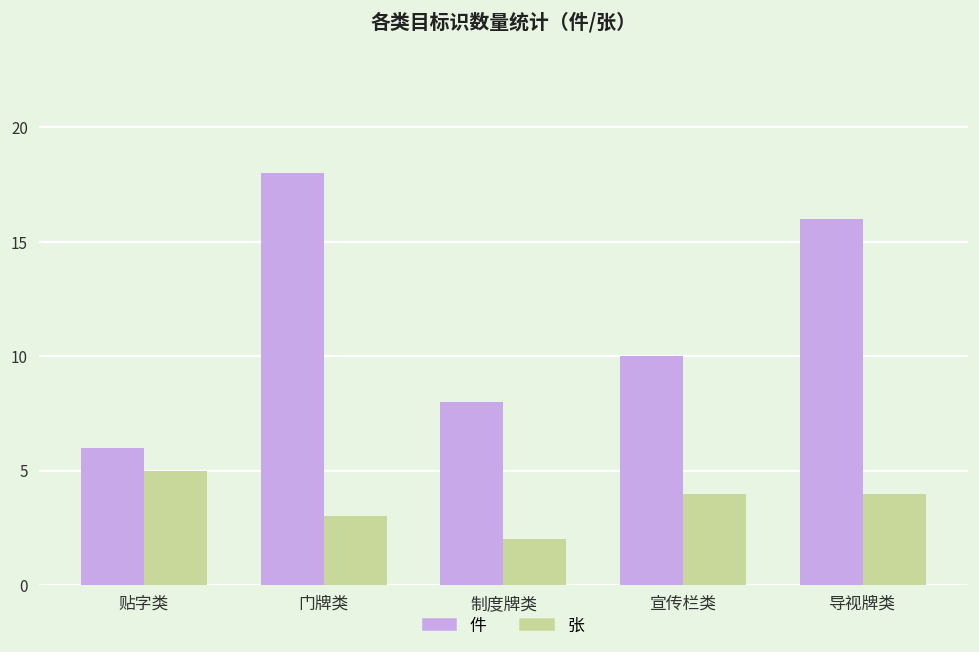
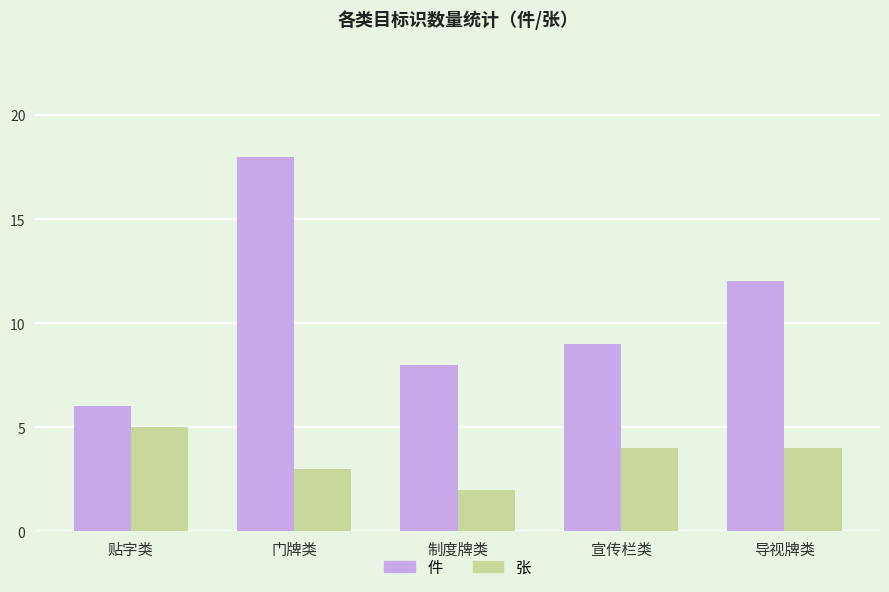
  {
    "件": {
      "贴字类": 6,
      "门牌类": 18,
      "制度牌类": 8,
-     "宣传栏类": 10,
-     "导视牌类": 16
+     "宣传栏类": 9,
+     "导视牌类": 12
    },
    "张": {
      "贴字类": 5,
      "门牌类": 3,
      "制度牌类": 2,
      "宣传栏类": 4,
      "导视牌类": 4
    }
  }
